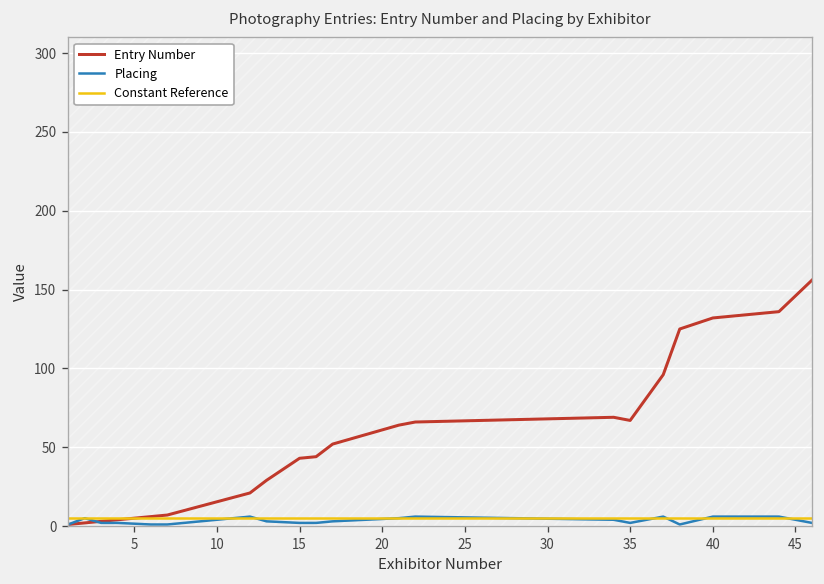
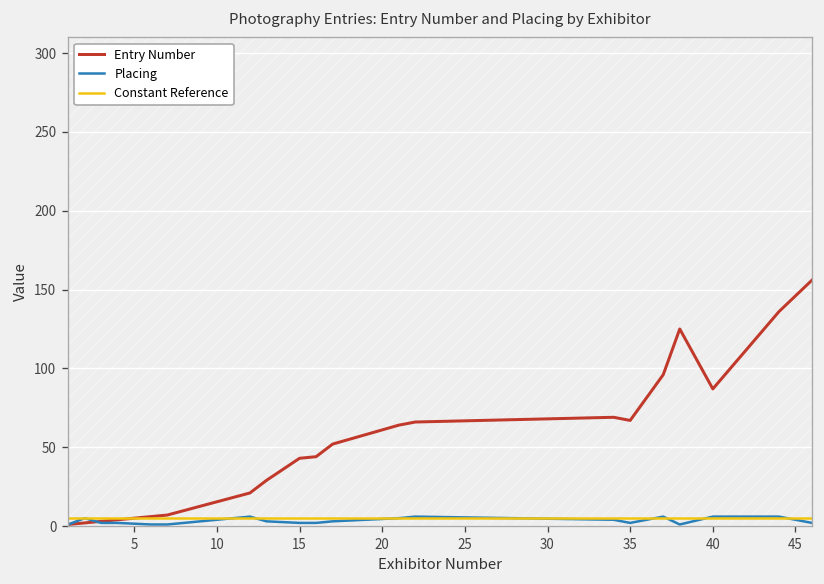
  {
    "Entry Number": {
      "15": 43,
      "35": 67,
-     "40": 132
+     "40": 87
    },
    "Placing": {
      "15": 2,
      "35": 2
    },
    "Constant Reference": {
      "15": 5,
      "35": 5
    }
  }
